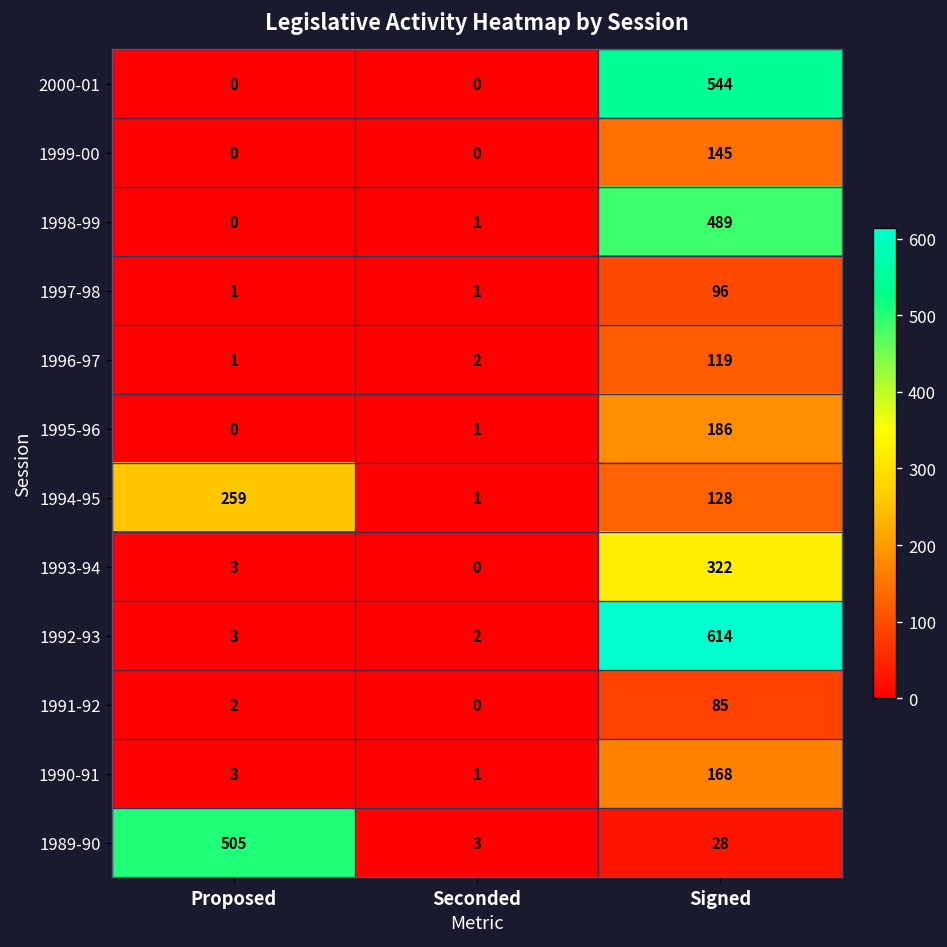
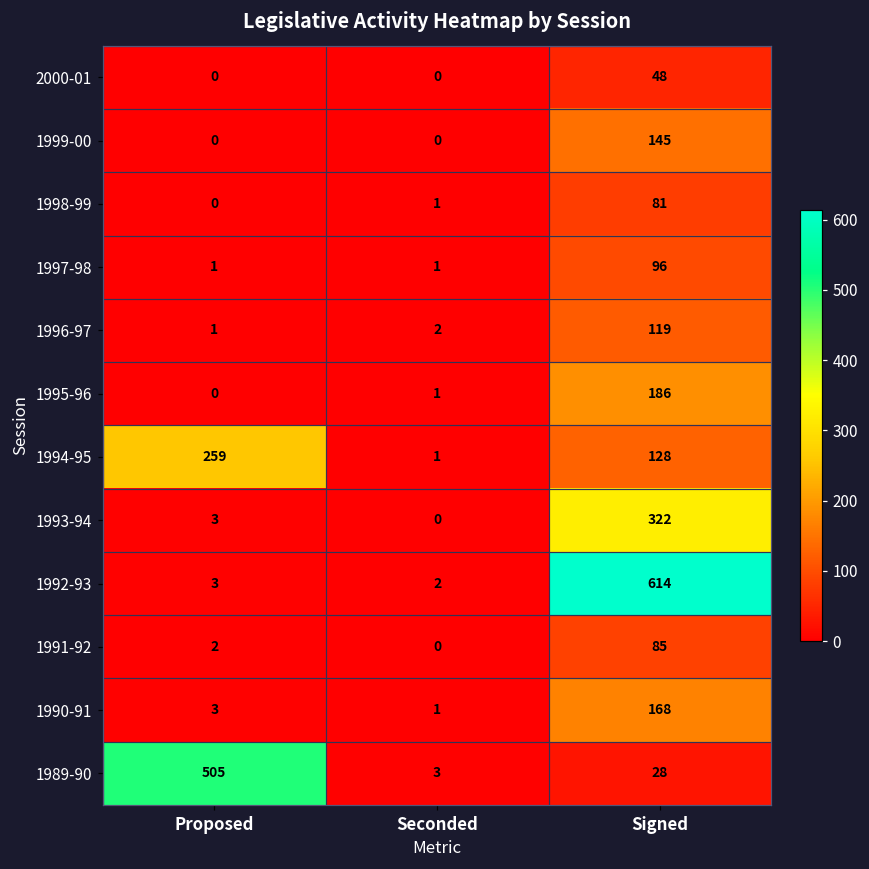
  {
    "2000-01": {
      "Proposed": 0,
      "Seconded": 0,
-     "Signed": 544
+     "Signed": 48
    },
    "1999-00": {
      "Proposed": 0,
      "Seconded": 0,
      "Signed": 145
    },
    "1998-99": {
      "Proposed": 0,
      "Seconded": 1,
-     "Signed": 489
+     "Signed": 81
    },
    "1997-98": {
      "Proposed": 1,
      "Seconded": 1,
      "Signed": 96
    },
    "1996-97": {
      "Proposed": 1,
      "Seconded": 2,
      "Signed": 119
    },
    "1995-96": {
      "Proposed": 0,
      "Seconded": 1,
      "Signed": 186
    },
    "1994-95": {
      "Proposed": 259,
      "Seconded": 1,
      "Signed": 128
    },
    "1993-94": {
      "Proposed": 3,
      "Seconded": 0,
      "Signed": 322
    },
    "1992-93": {
      "Proposed": 3,
      "Seconded": 2,
      "Signed": 614
    },
    "1991-92": {
      "Proposed": 2,
      "Seconded": 0,
      "Signed": 85
    },
    "1990-91": {
      "Proposed": 3,
      "Seconded": 1,
      "Signed": 168
    },
    "1989-90": {
      "Proposed": 505,
      "Seconded": 3,
      "Signed": 28
    }
  }
